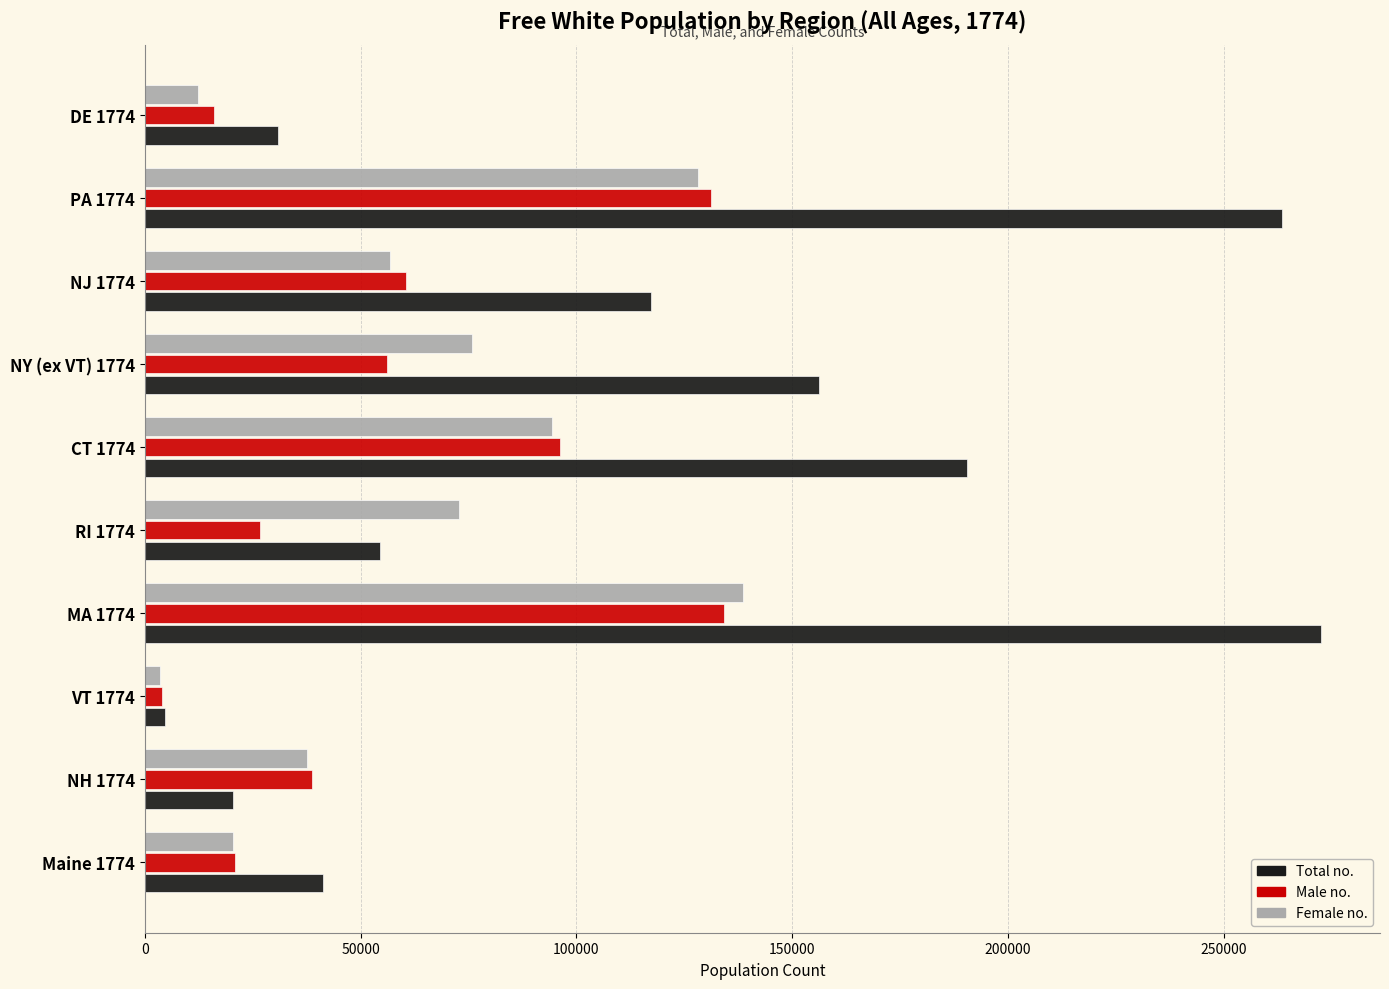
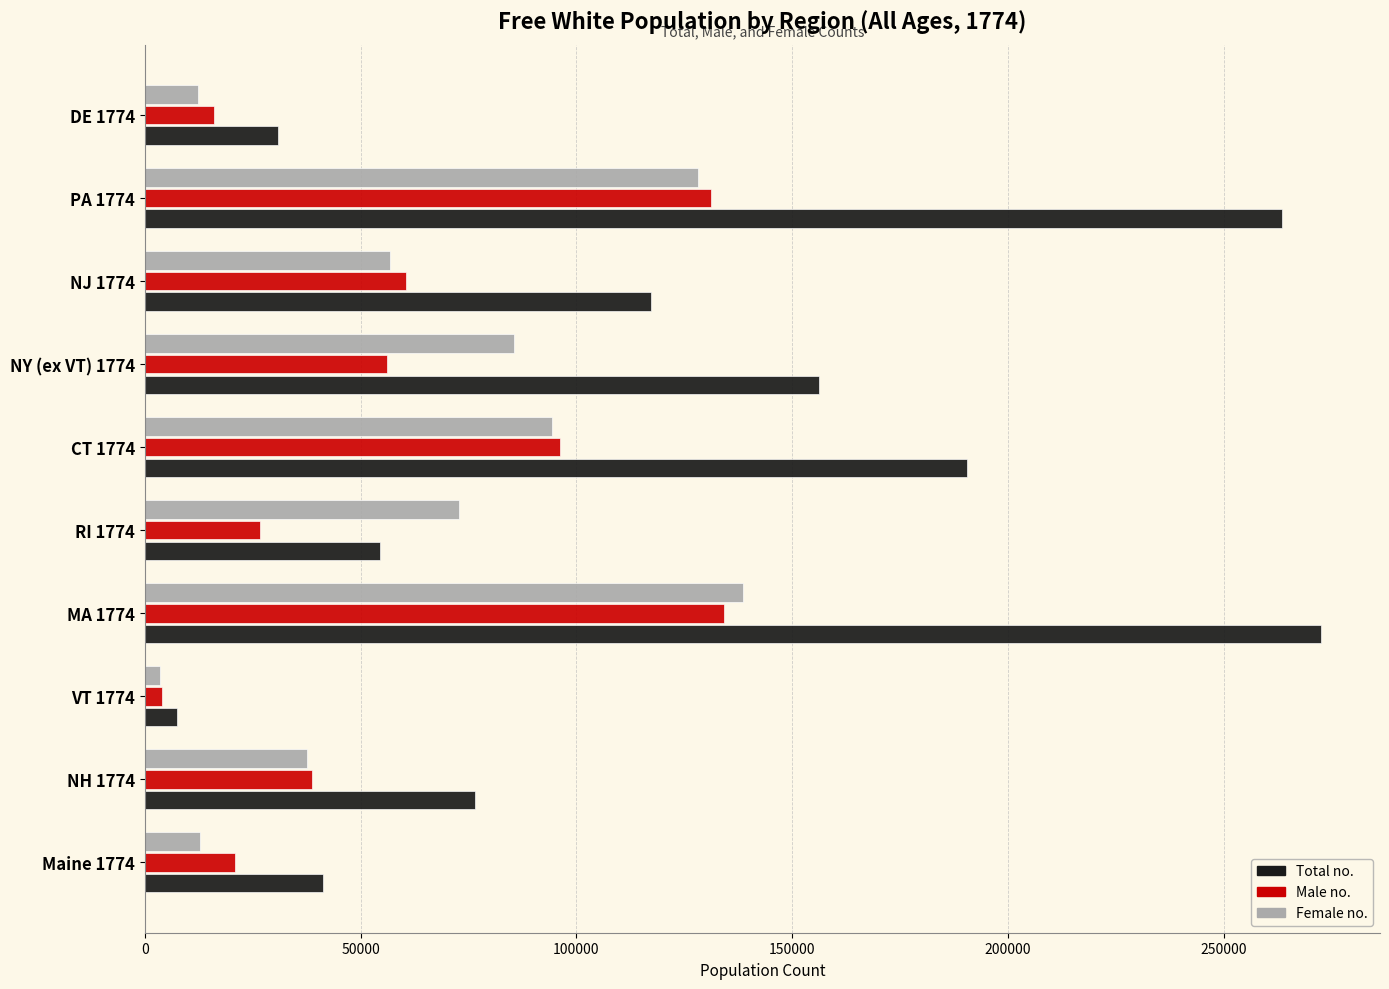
  {
    "Total no.": {
      "DE 1774": 31000,
      "PA 1774": 263000,
      "NJ 1774": 117000,
      "NY (ex VT) 1774": 156000,
      "CT 1774": 190000,
      "RI 1774": 54000,
      "MA 1774": 273000,
-     "VT 1774": 5000,
-     "NH 1774": 20000,
+     "VT 1774": 7000,
+     "NH 1774": 76000,
      "Maine 1774": 41000
    },
    "Male no.": {
      "DE 1774": 16000,
      "PA 1774": 131000,
      "NJ 1774": 61000,
      "NY (ex VT) 1774": 56000,
      "CT 1774": 96000,
      "RI 1774": 27000,
      "MA 1774": 134000,
      "VT 1774": 4000,
      "NH 1774": 39000,
      "Maine 1774": 21000
    },
    "Female no.": {
      "DE 1774": 12000,
      "PA 1774": 128000,
      "NJ 1774": 57000,
-     "NY (ex VT) 1774": 76000,
+     "NY (ex VT) 1774": 85000,
      "CT 1774": 94000,
      "RI 1774": 73000,
      "MA 1774": 139000,
      "VT 1774": 3000,
      "NH 1774": 38000,
-     "Maine 1774": 20000
+     "Maine 1774": 13000
    }
  }
